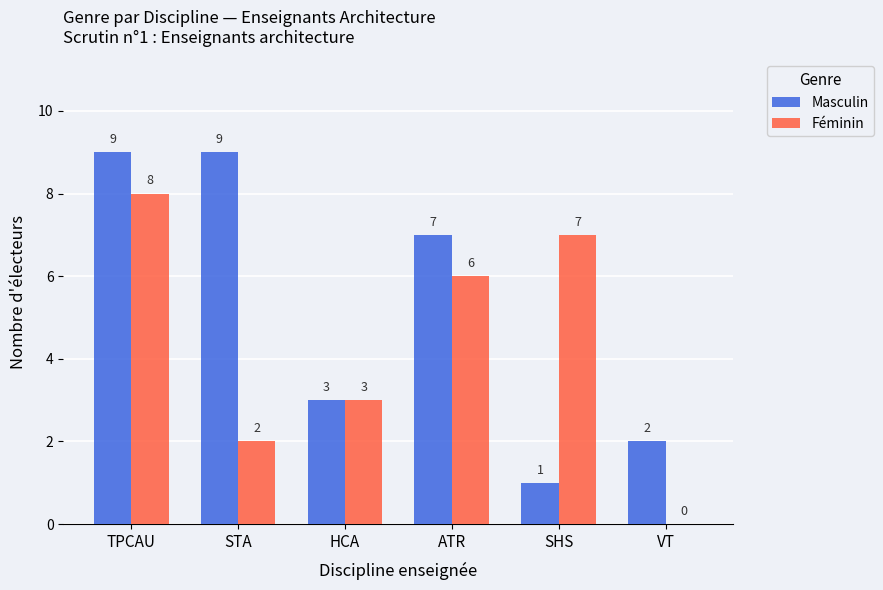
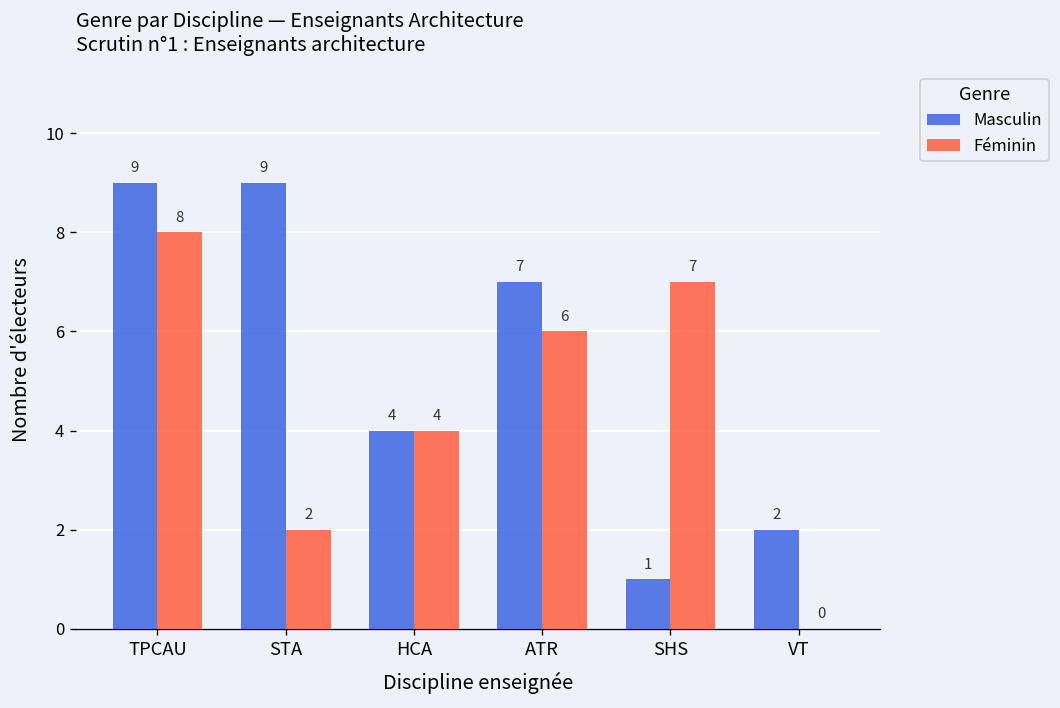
  {
    "Masculin": {
      "TPCAU": 9,
      "STA": 9,
-     "HCA": 3,
+     "HCA": 4,
      "ATR": 7,
      "SHS": 1,
      "VT": 2
    },
    "Féminin": {
      "TPCAU": 8,
      "STA": 2,
-     "HCA": 3,
+     "HCA": 4,
      "ATR": 6,
      "SHS": 7,
      "VT": 0
    }
  }
